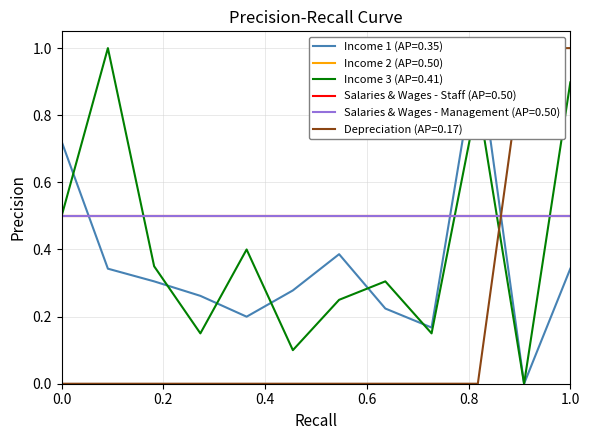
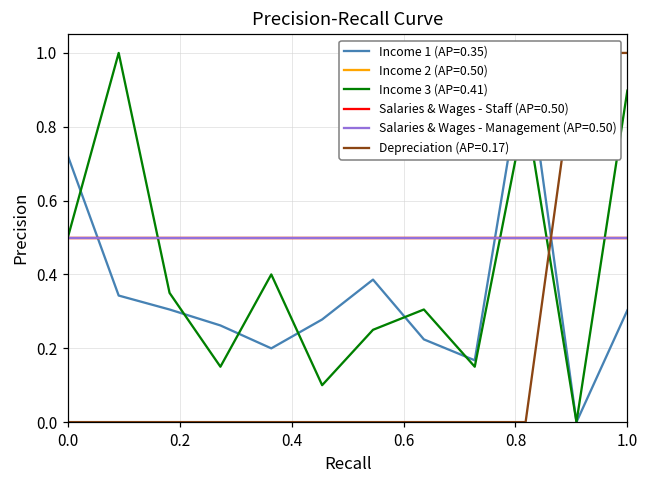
  {
    "Income 1 (AP=0.35)": {
      "0.0": 0.72,
-     "1.0": 0.34
+     "1.0": 0.30
    },
    "Salaries & Wages - Management (AP=0.50)": {
      "1.0": 0.50
    },
    "Income 3 (AP=0.41)": {
      "1.0": 0.90
    },
    "Depreciation (AP=0.17)": {
      "0.0": 0.00,
      "1.0": 1.00
    }
  }
